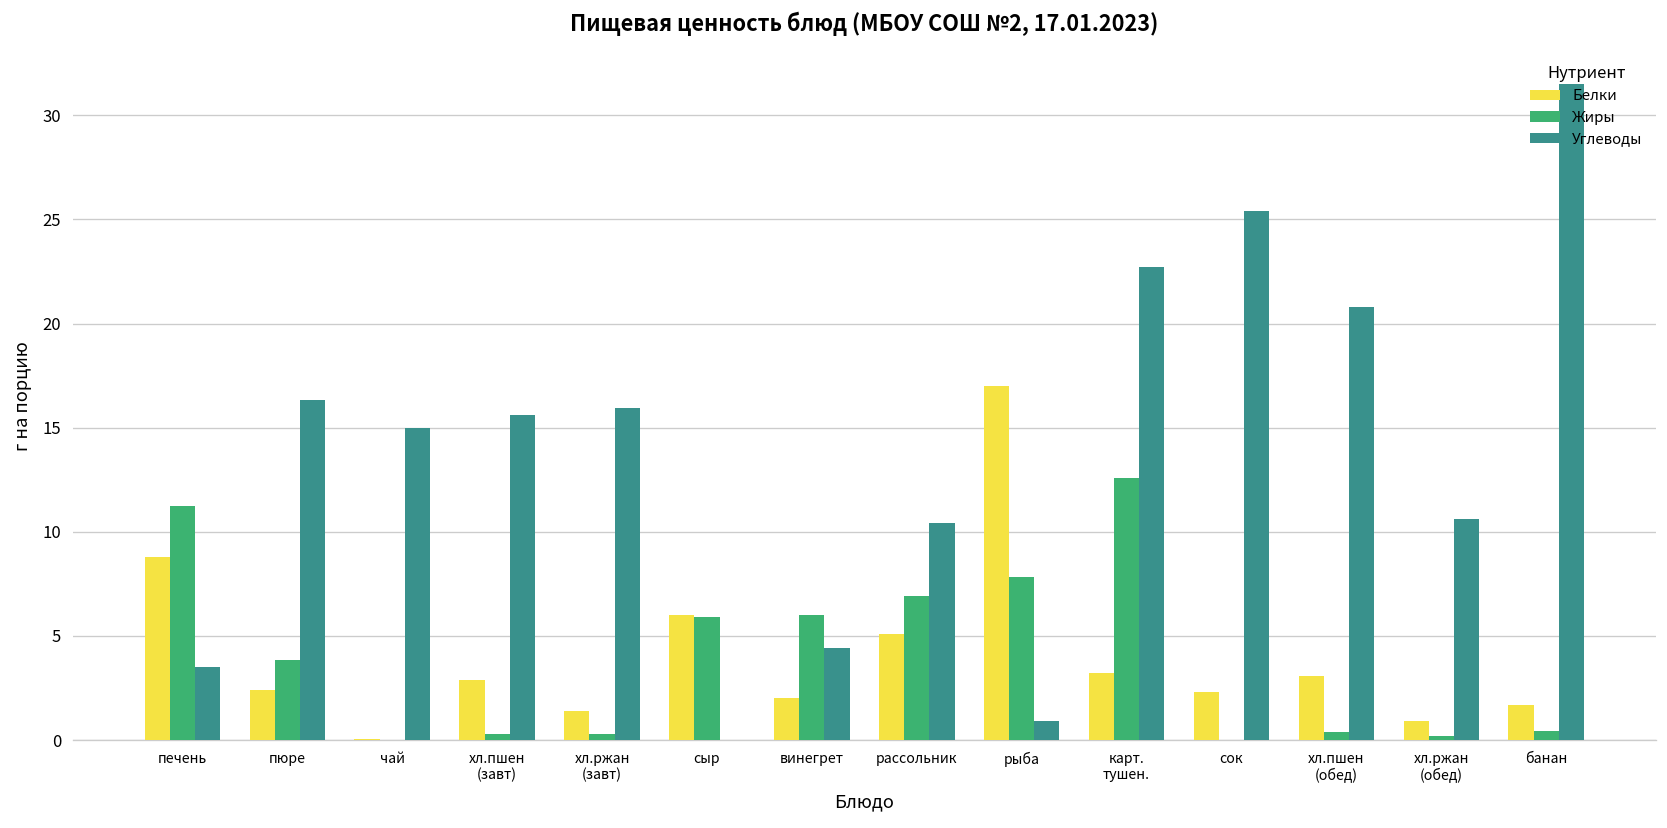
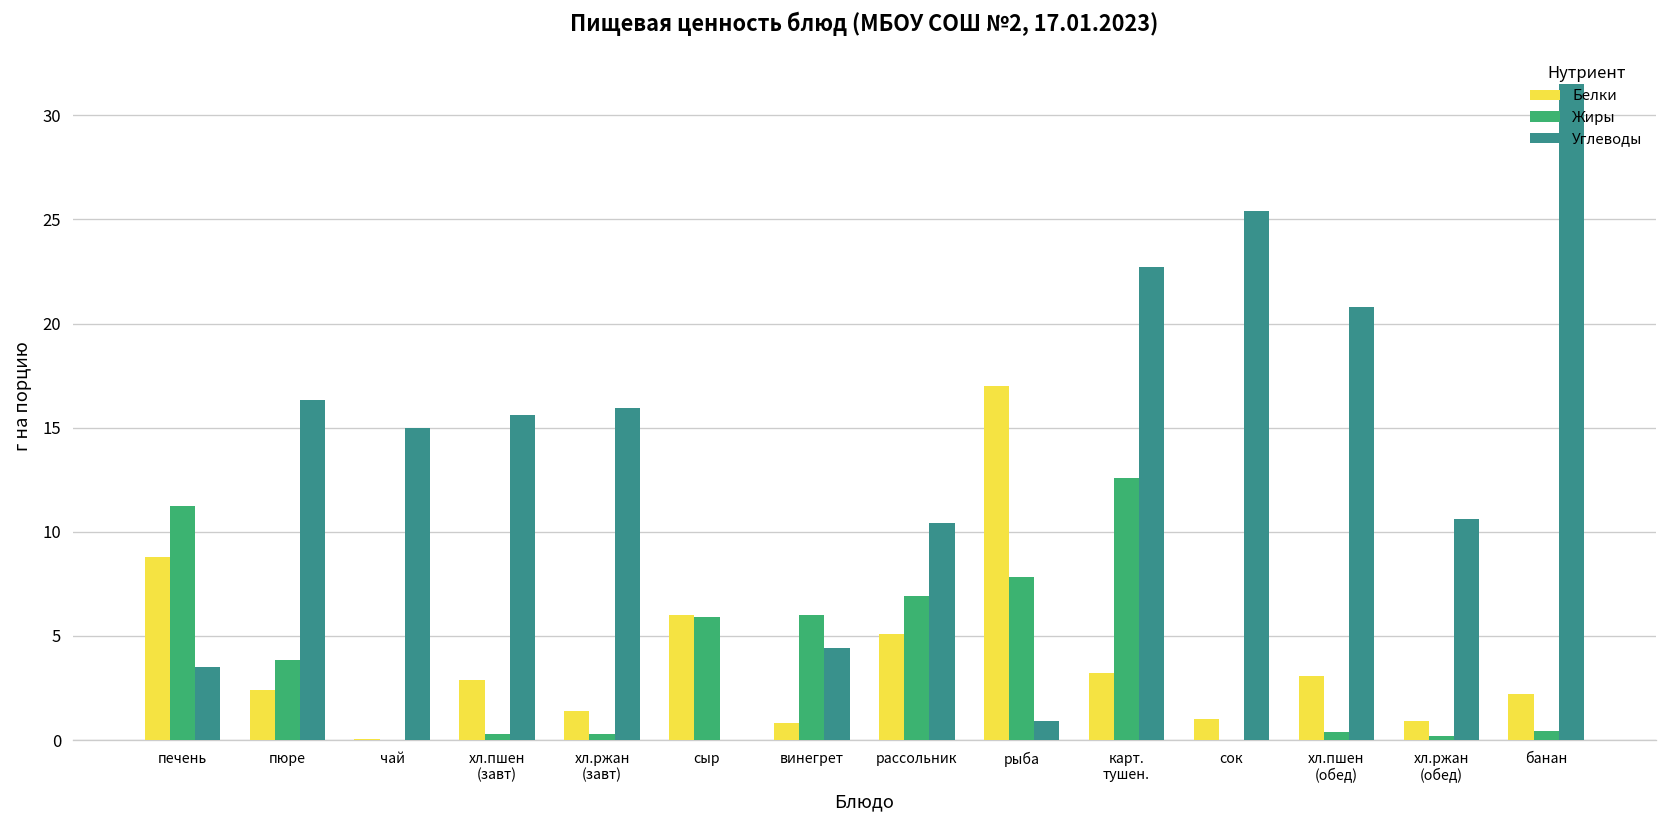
  {
    "Белки": {
      "печень": 8.8,
      "пюре": 2.4,
      "хл.пшен (завт)": 2.9,
      "хл.ржан (завт)": 1.4,
      "сыр": 6.0,
-     "винегрет": 2.0,
+     "винегрет": 0.8,
      "рассольник": 5.1,
      "рыба": 17.0,
      "карт. тушен.": 3.2,
-     "сок": 2.3,
+     "сок": 1.0,
      "хл.пшен (обед)": 3.1,
      "хл.ржан (обед)": 0.9,
-     "банан": 1.7
+     "банан": 2.2
    }
  }
